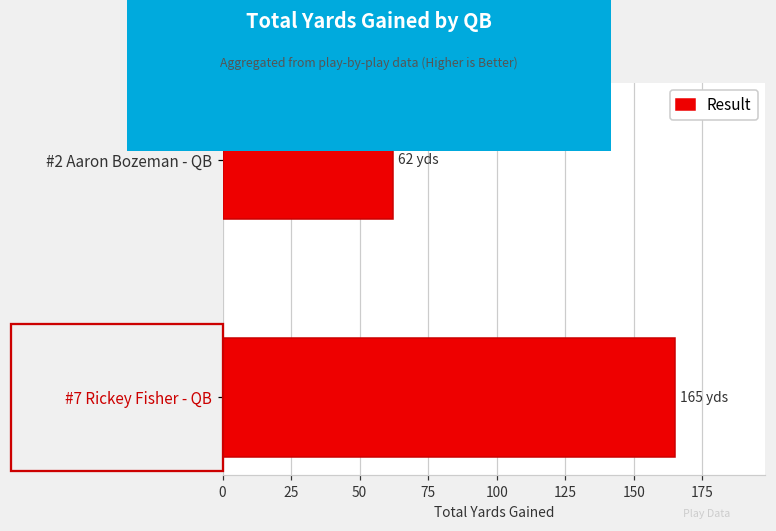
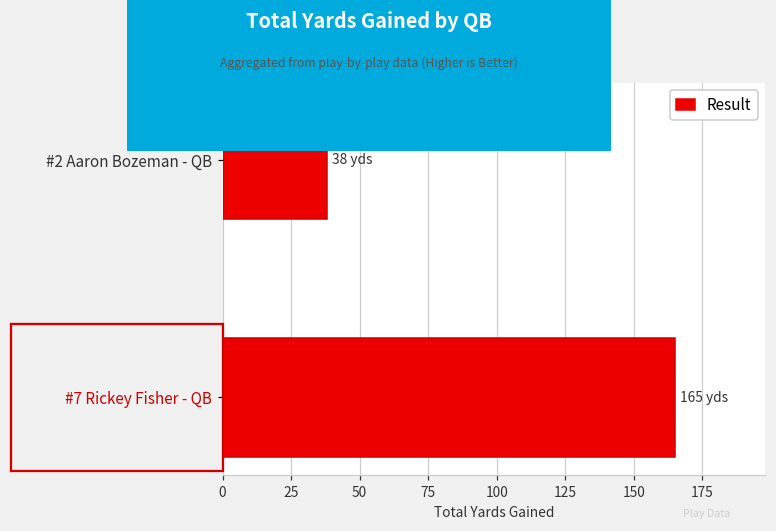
  {
-   "#2 Aaron Bozeman - QB": 62,
+   "#2 Aaron Bozeman - QB": 38,
    "#7 Rickey Fisher - QB": 165
  }
